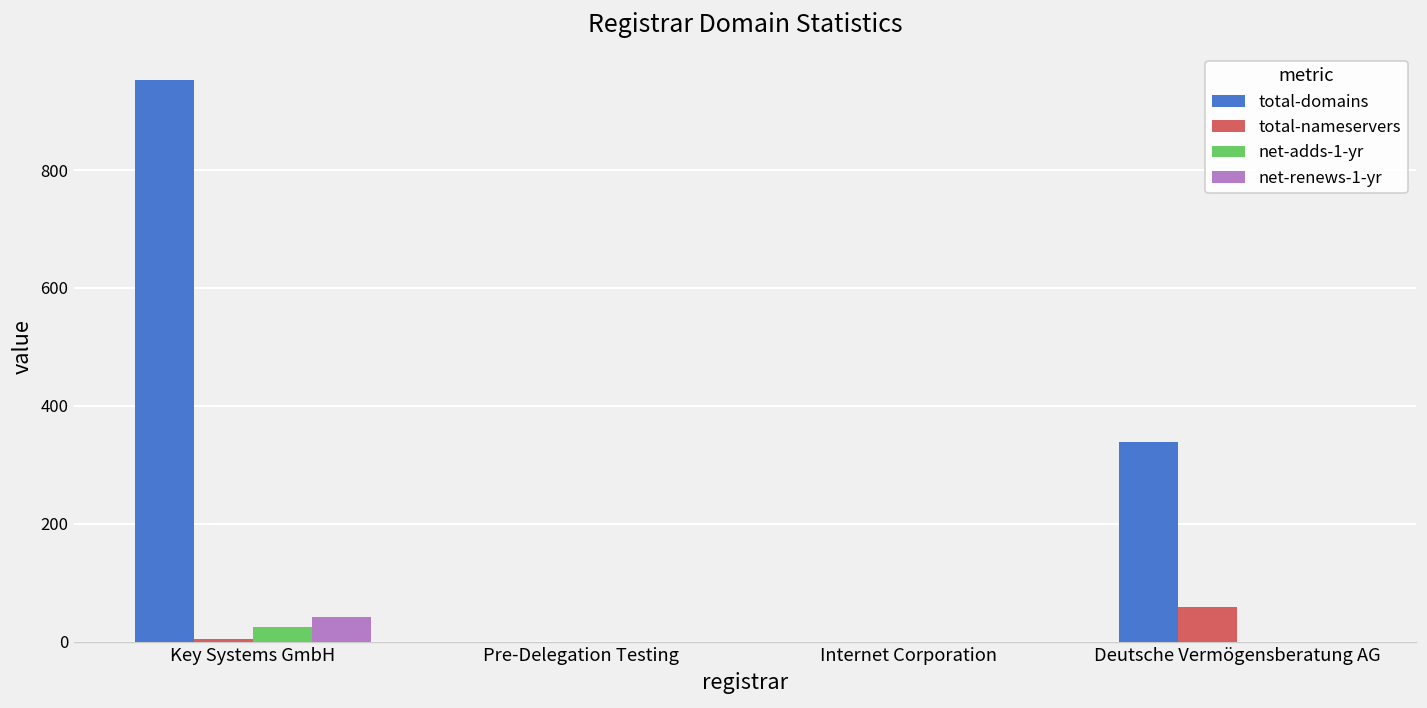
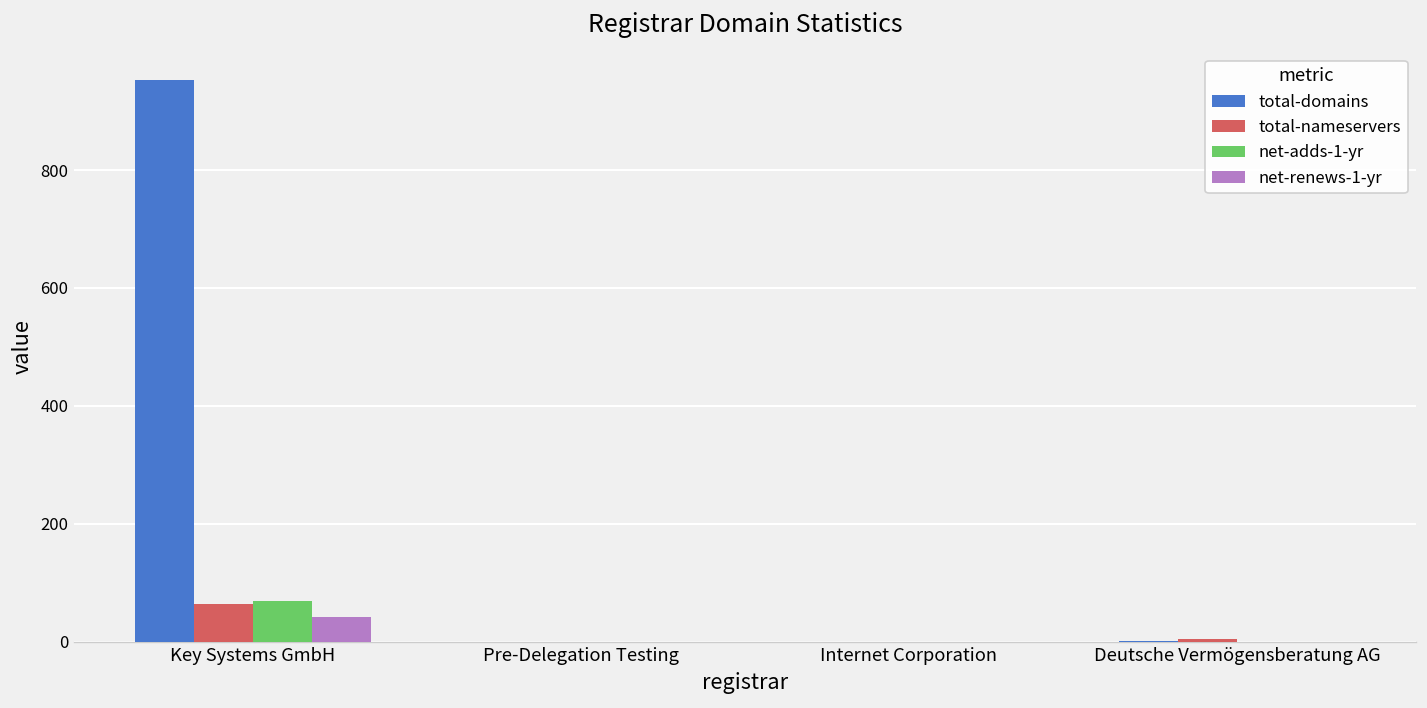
  {
    "total-domains": {
      "Key Systems GmbH": 950,
      "Pre-Delegation Testing": 0,
      "Internet Corporation": 0,
-     "Deutsche Vermögensberatung AG": 340
+     "Deutsche Vermögensberatung AG": 0
    },
    "total-nameservers": {
-     "Key Systems GmbH": 10,
+     "Key Systems GmbH": 60,
      "Pre-Delegation Testing": 0,
      "Internet Corporation": 0,
-     "Deutsche Vermögensberatung AG": 60
+     "Deutsche Vermögensberatung AG": 0
    },
    "net-adds-1-yr": {
-     "Key Systems GmbH": 20,
+     "Key Systems GmbH": 70,
      "Pre-Delegation Testing": 0,
      "Internet Corporation": 0,
      "Deutsche Vermögensberatung AG": 0
    },
    "net-renews-1-yr": {
      "Key Systems GmbH": 40,
      "Pre-Delegation Testing": 0,
      "Internet Corporation": 0,
      "Deutsche Vermögensberatung AG": 0
    }
  }
